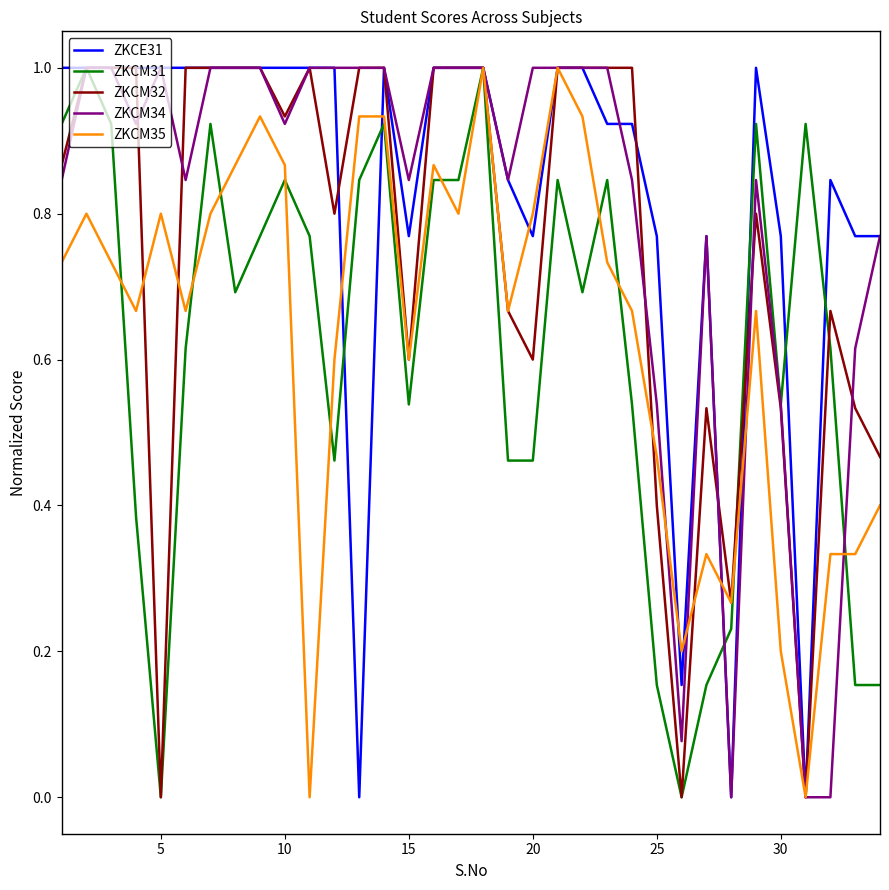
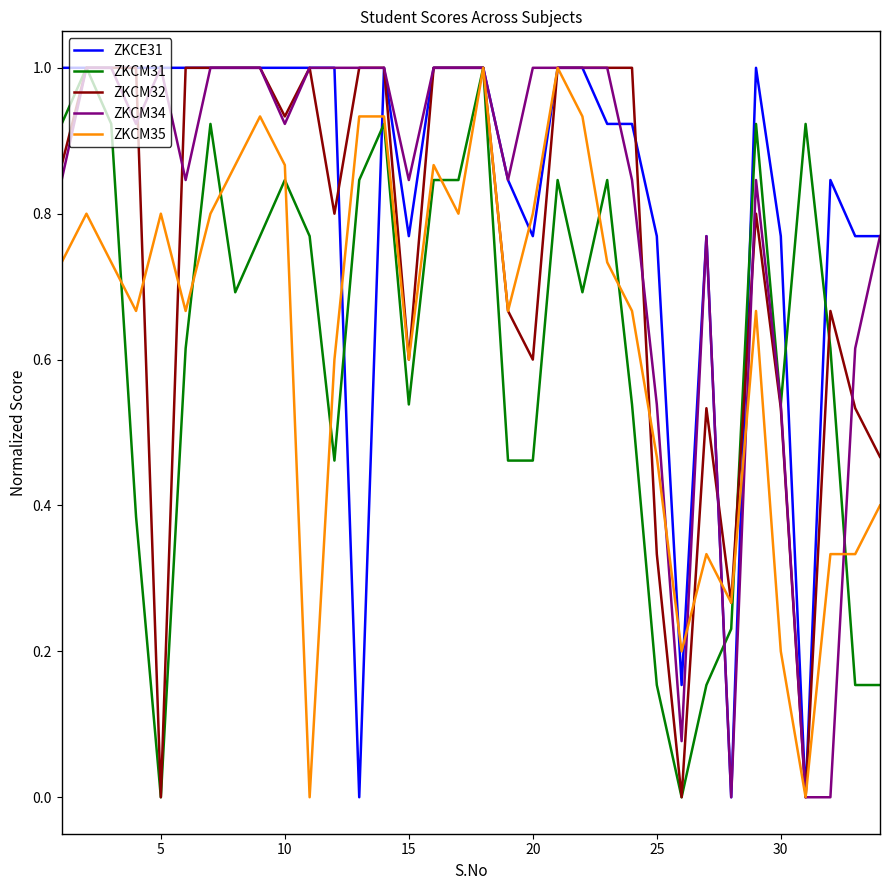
  {
    "ZKCE31": {
      "10": 1.00,
      "15": 0.77,
      "20": 0.77,
      "25": 0.77,
      "30": 0.77
    },
    "ZKCM31": {
      "10": 0.85,
      "15": 0.54,
      "20": 0.46,
      "25": 0.15
    },
    "ZKCM32": {
      "10": 0.93,
      "20": 0.60,
-     "25": 0.40,
+     "25": 0.33,
      "30": 0.53
    },
    "ZKCM34": {
      "10": 0.92,
      "15": 0.85,
      "20": 1.00,
      "25": 0.54
    },
    "ZKCM35": {
      "5": 0.80,
      "10": 0.87,
      "20": 0.80,
      "25": 0.47,
      "30": 0.20
    }
  }
